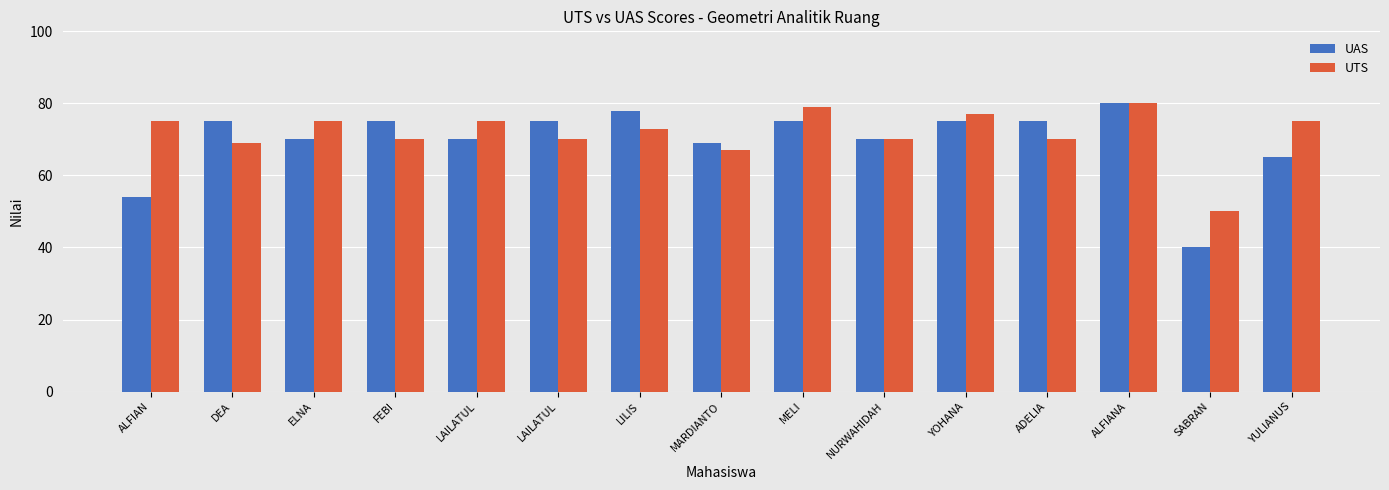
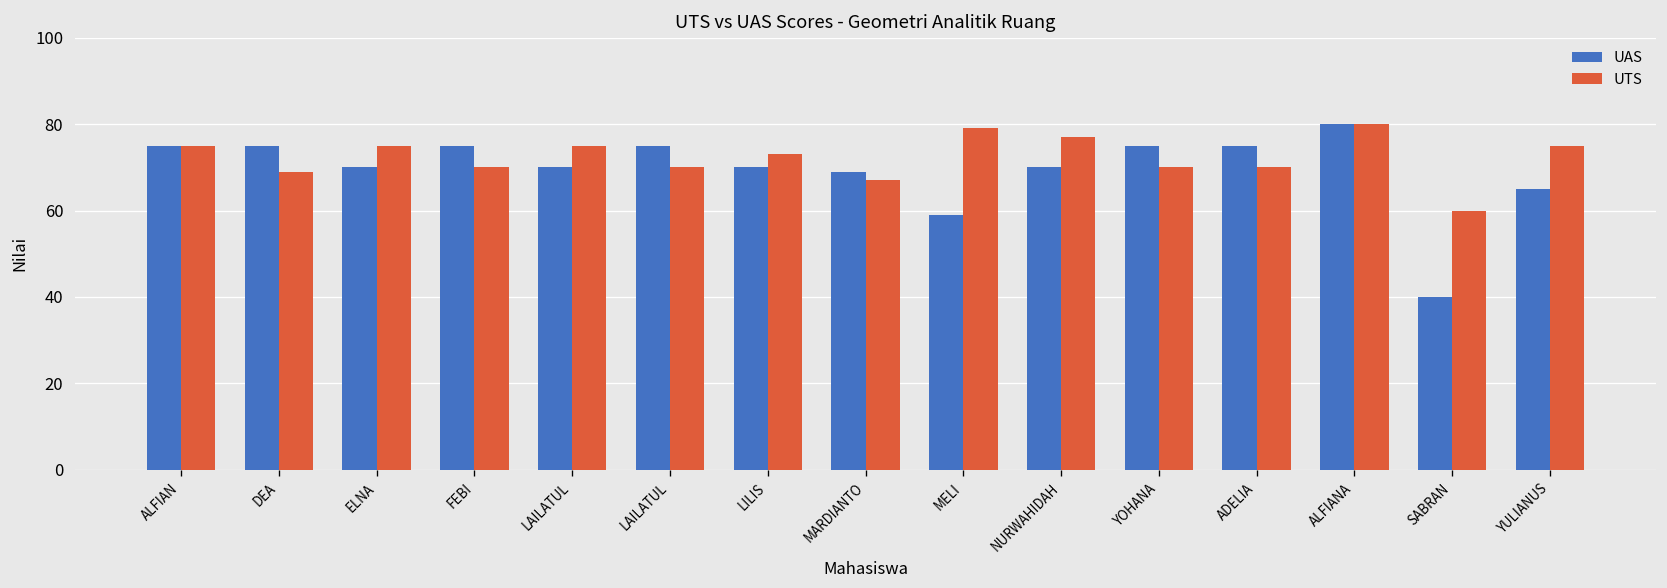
  {
    "UAS": {
-     "ALFIAN": 54,
+     "ALFIAN": 75,
      "DEA": 75,
      "ELNA": 70,
      "FEBI": 75,
-     "LILIS": 78,
+     "LILIS": 70,
      "MARDIANTO": 69,
-     "MELI": 75,
+     "MELI": 59,
      "NURWAHIDAH": 70,
      "YOHANA": 75,
      "ADELIA": 75,
      "ALFIANA": 80,
      "SABRAN": 40,
      "YULIANUS": 65
    },
    "UTS": {
      "ALFIAN": 75,
      "DEA": 69,
      "ELNA": 75,
      "FEBI": 70,
      "LILIS": 73,
      "MARDIANTO": 67,
      "MELI": 79,
-     "NURWAHIDAH": 70,
-     "YOHANA": 77,
+     "NURWAHIDAH": 77,
+     "YOHANA": 70,
      "ADELIA": 70,
      "ALFIANA": 80,
-     "SABRAN": 50,
+     "SABRAN": 60,
      "YULIANUS": 75
    }
  }
